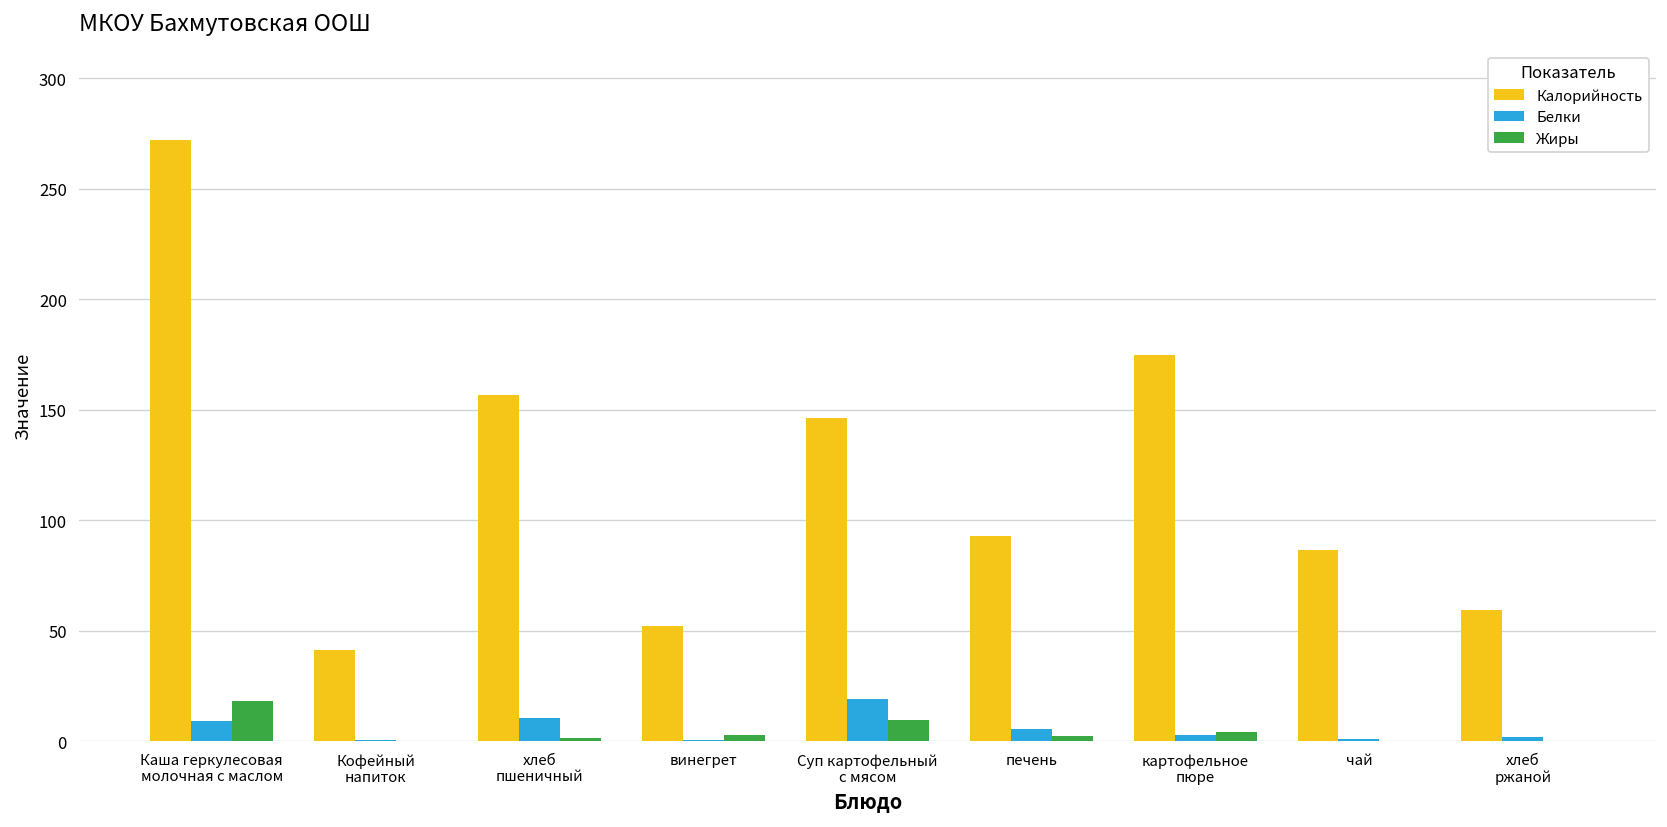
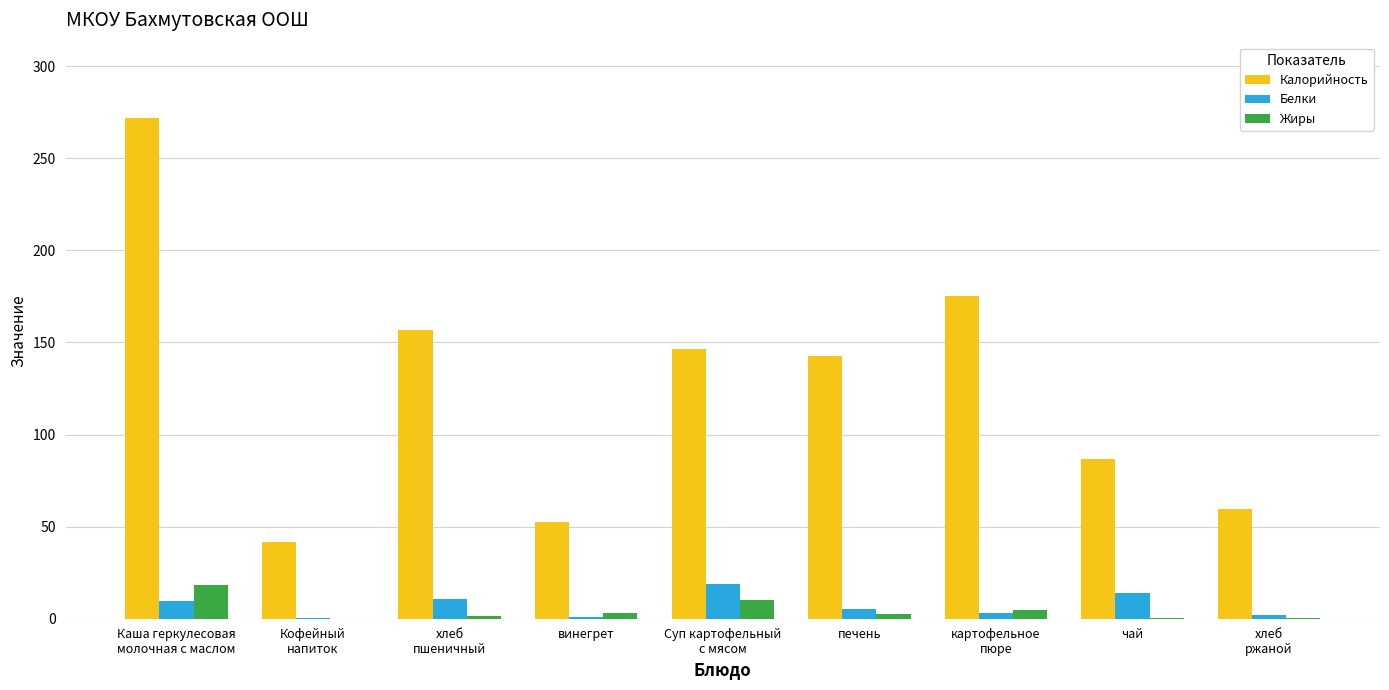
  {
    "Калорийность": {
      "Каша геркулесовая молочная с маслом": 272,
      "Кофейный напиток": 42,
      "хлеб пшеничный": 157,
      "винегрет": 52,
      "Суп картофельный с мясом": 146,
-     "печень": 93,
+     "печень": 143,
      "картофельное пюре": 175,
      "чай": 87,
      "хлеб ржаной": 59
    },
    "Белки": {
      "Каша геркулесовая молочная с маслом": 9,
      "хлеб пшеничный": 11,
      "Суп картофельный с мясом": 19,
      "печень": 5,
      "картофельное пюре": 3,
-     "чай": 1,
+     "чай": 14,
      "хлеб ржаной": 2
    },
    "Жиры": {
      "Каша геркулесовая молочная с маслом": 18,
      "Кофейный напиток": 0,
      "хлеб пшеничный": 2,
      "винегрет": 3,
      "Суп картофельный с мясом": 10,
      "печень": 2,
      "картофельное пюре": 5
    }
  }
